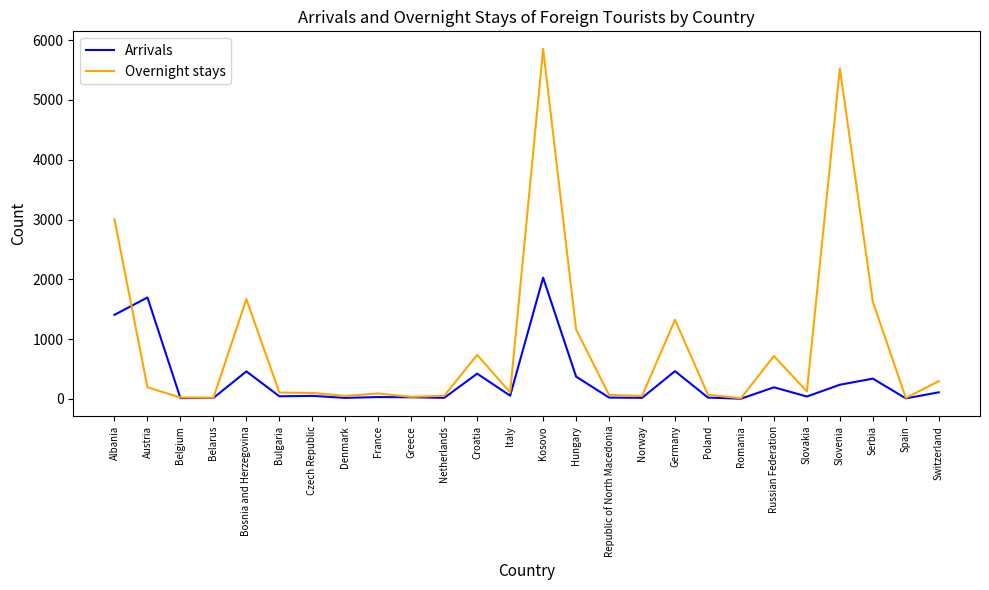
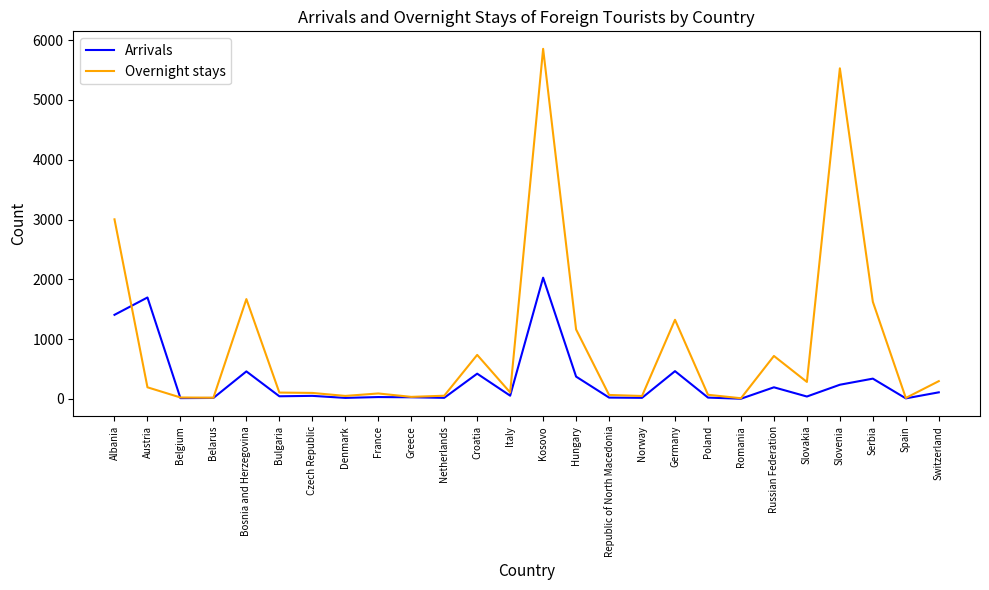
  {
    "Arrivals": {
      "Albania": 1400,
      "Austria": 1700,
      "Bosnia and Herzegovina": 500,
      "Bulgaria": 0,
      "Czech Republic": 100,
      "France": 0,
      "Croatia": 400,
      "Italy": 100,
      "Kosovo": 2000,
      "Hungary": 400,
      "Republic of North Macedonia": 0,
      "Germany": 500,
      "Poland": 0,
      "Russian Federation": 200,
      "Slovakia": 0,
      "Slovenia": 200,
      "Serbia": 300,
      "Switzerland": 100
    },
    "Overnight stays": {
      "Albania": 3000,
      "Austria": 200,
      "Bosnia and Herzegovina": 1700,
      "Bulgaria": 100,
      "Czech Republic": 100,
      "France": 100,
      "Croatia": 700,
      "Italy": 100,
      "Kosovo": 5900,
      "Hungary": 1200,
      "Republic of North Macedonia": 100,
      "Germany": 1300,
      "Poland": 100,
      "Russian Federation": 700,
-     "Slovakia": 100,
+     "Slovakia": 300,
      "Slovenia": 5500,
      "Serbia": 1600,
      "Switzerland": 300
    }
  }
